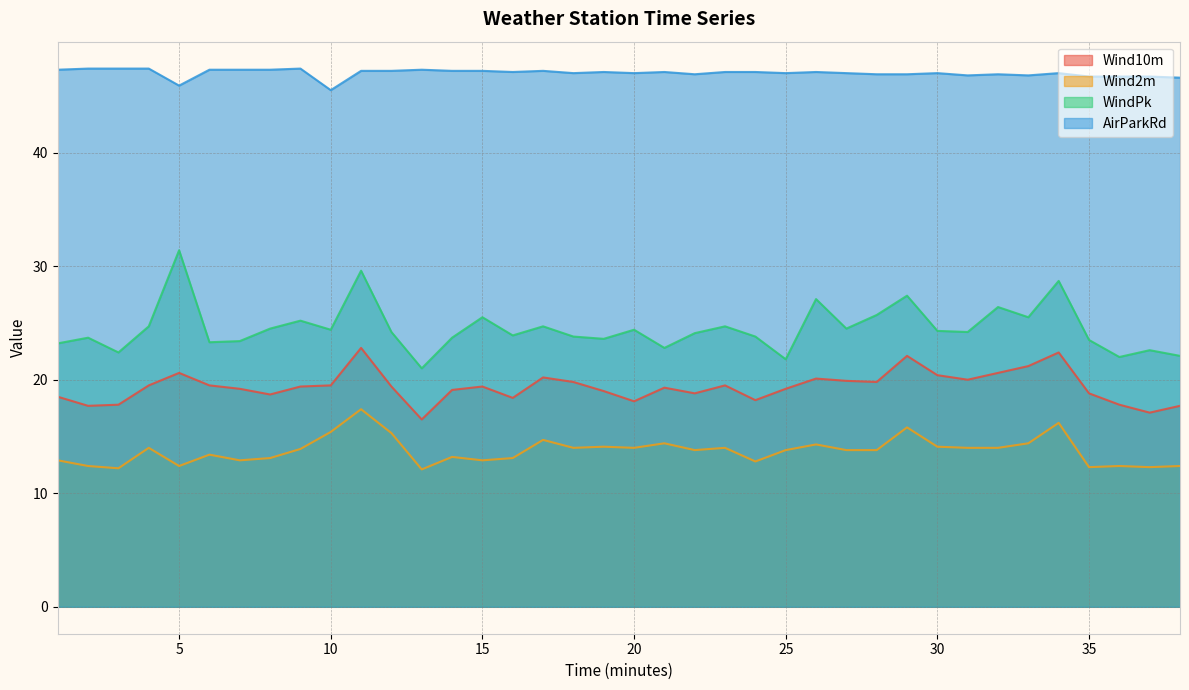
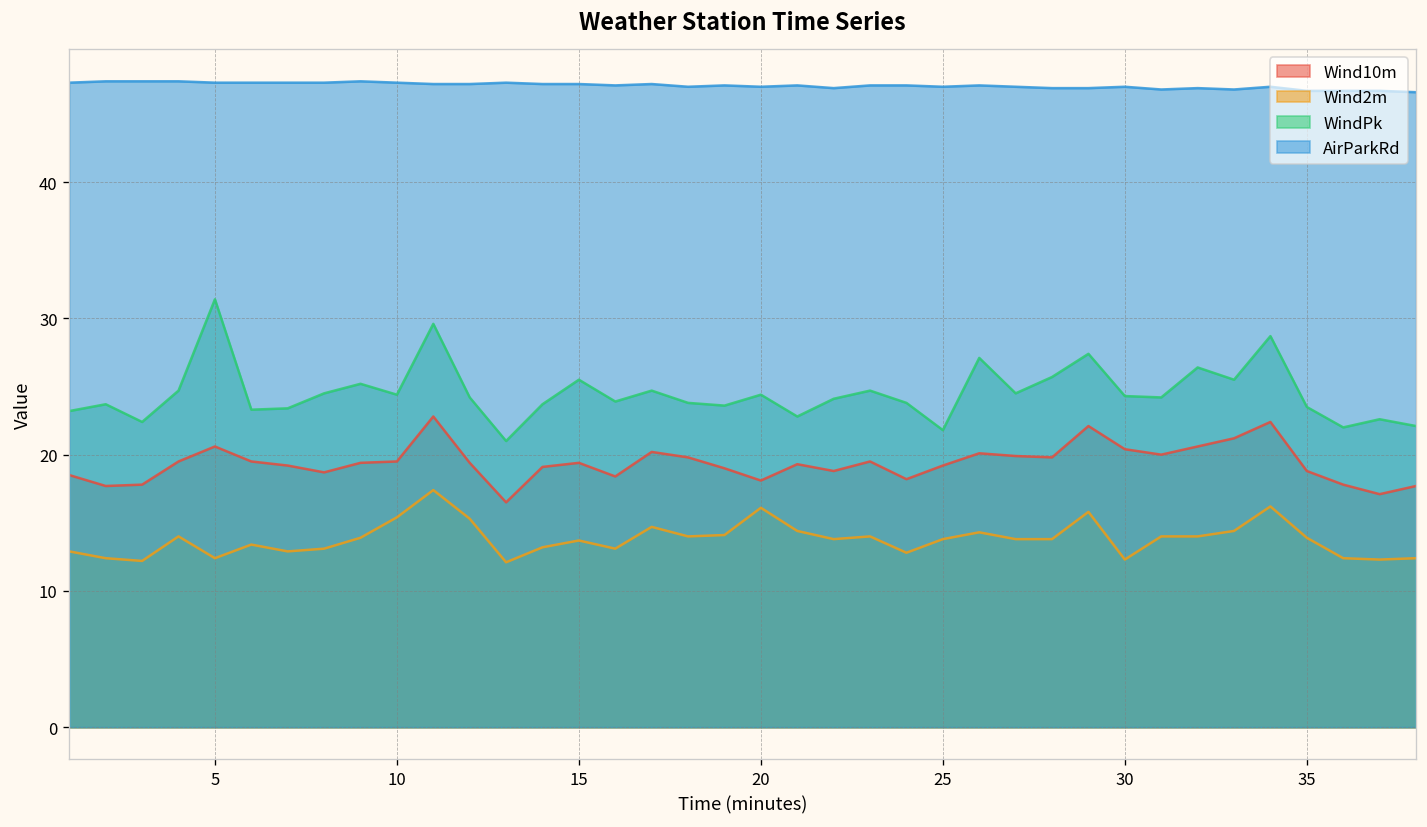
  {
    "Wind10m": {
      "5": 20.6,
      "10": 19.5,
      "15": 19.4,
      "20": 18.1,
      "25": 19.2,
      "30": 20.4,
      "35": 18.8
    },
    "Wind2m": {
      "5": 12.4,
      "10": 15.4,
-     "15": 12.9,
-     "20": 14.0,
+     "15": 13.7,
+     "20": 16.1,
      "25": 13.8,
-     "30": 14.1,
-     "35": 12.3
+     "30": 12.3,
+     "35": 13.9
    },
    "WindPk": {
      "5": 31.4,
      "10": 24.4,
      "15": 25.5,
      "20": 24.4,
      "25": 21.8,
      "30": 24.3,
      "35": 23.5
    },
    "AirParkRd": {
-     "5": 45.9,
-     "10": 45.5,
+     "5": 47.3,
+     "10": 47.3,
      "15": 47.2,
      "20": 47.0,
      "25": 47.0,
      "30": 47.0
    }
  }
